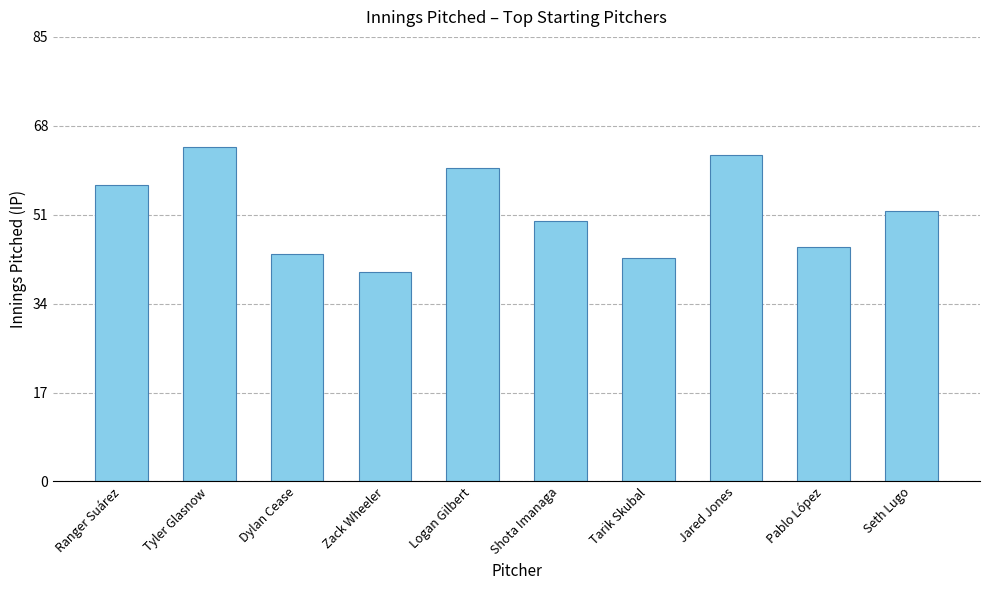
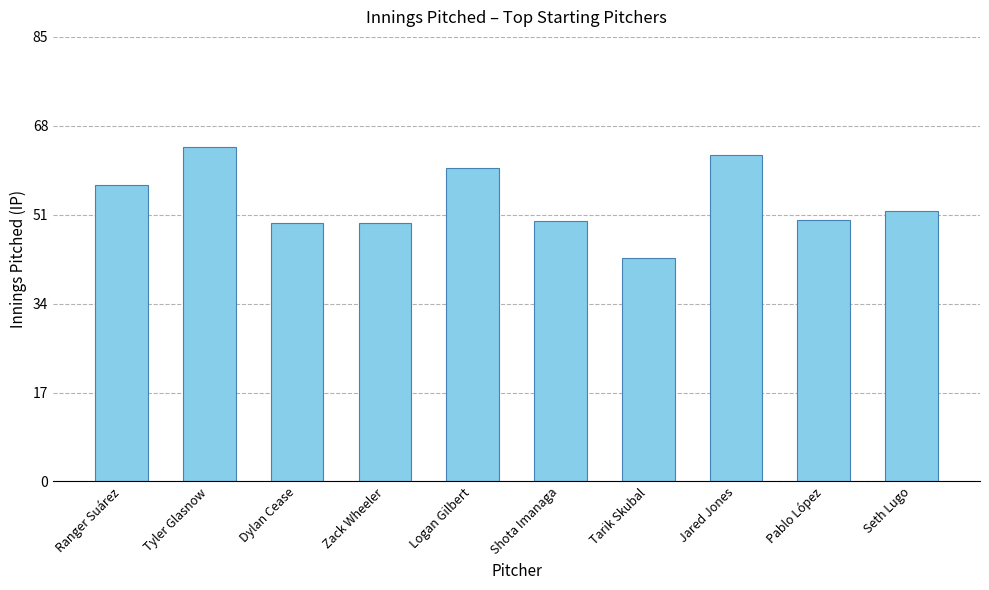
  {
    "Ranger Suárez": 57,
    "Tyler Glasnow": 64,
-   "Dylan Cease": 44,
-   "Zack Wheeler": 40,
+   "Dylan Cease": 49,
+   "Zack Wheeler": 49,
    "Logan Gilbert": 60,
    "Shota Imanaga": 50,
    "Tarik Skubal": 43,
    "Jared Jones": 63,
-   "Pablo López": 45,
+   "Pablo López": 50,
    "Seth Lugo": 52
  }
